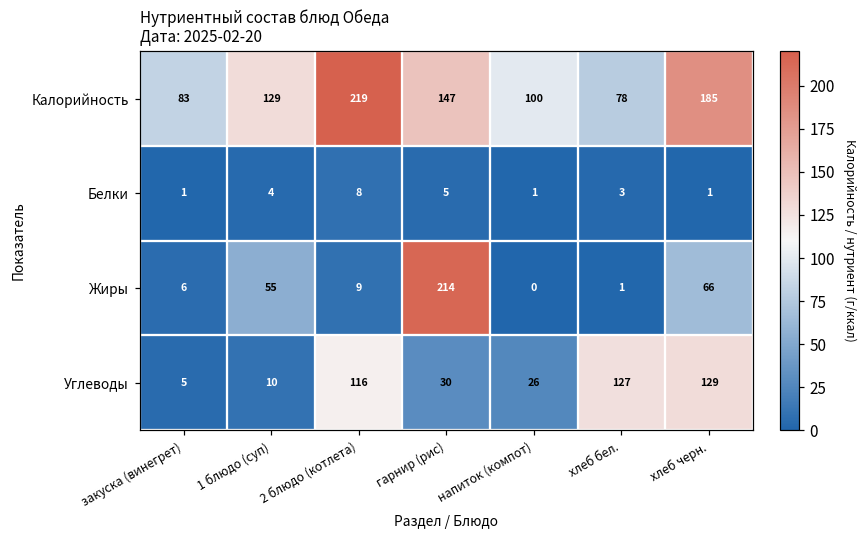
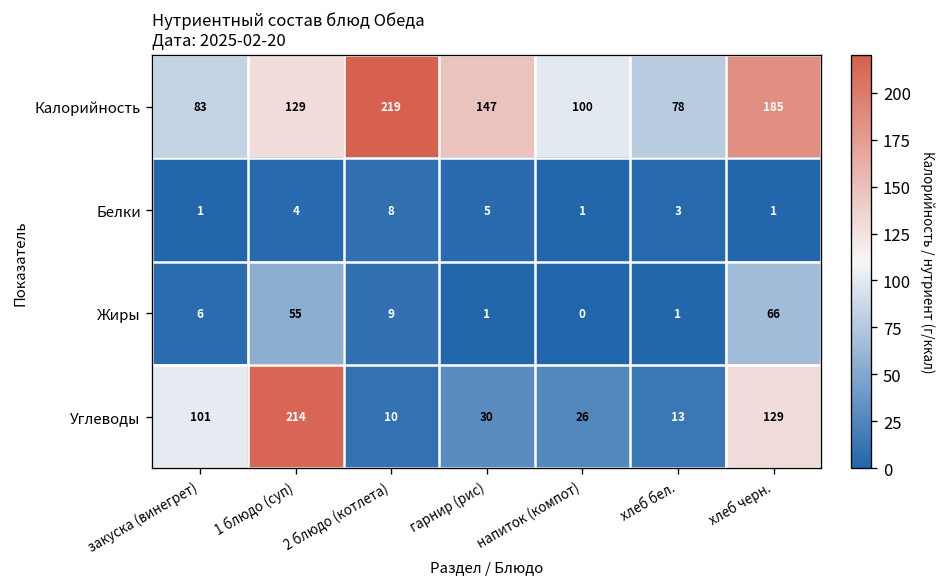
  {
    "Калорийность": {
      "закуска (винегрет)": 83,
      "1 блюдо (суп)": 129,
      "2 блюдо (котлета)": 219,
      "гарнир (рис)": 147,
      "напиток (компот)": 100,
      "хлеб бел.": 78,
      "хлеб черн.": 185
    },
    "Белки": {
      "закуска (винегрет)": 1,
      "1 блюдо (суп)": 4,
      "2 блюдо (котлета)": 8,
      "гарнир (рис)": 5,
      "напиток (компот)": 1,
      "хлеб бел.": 3,
      "хлеб черн.": 1
    },
    "Жиры": {
      "закуска (винегрет)": 6,
      "1 блюдо (суп)": 55,
      "2 блюдо (котлета)": 9,
-     "гарнир (рис)": 214,
+     "гарнир (рис)": 1,
      "напиток (компот)": 0,
      "хлеб бел.": 1,
      "хлеб черн.": 66
    },
    "Углеводы": {
-     "закуска (винегрет)": 5,
-     "1 блюдо (суп)": 10,
-     "2 блюдо (котлета)": 116,
+     "закуска (винегрет)": 101,
+     "1 блюдо (суп)": 214,
+     "2 блюдо (котлета)": 10,
      "гарнир (рис)": 30,
      "напиток (компот)": 26,
-     "хлеб бел.": 127,
+     "хлеб бел.": 13,
      "хлеб черн.": 129
    }
  }
